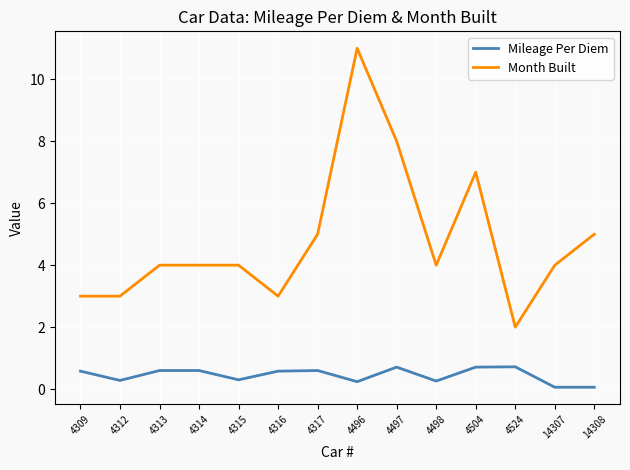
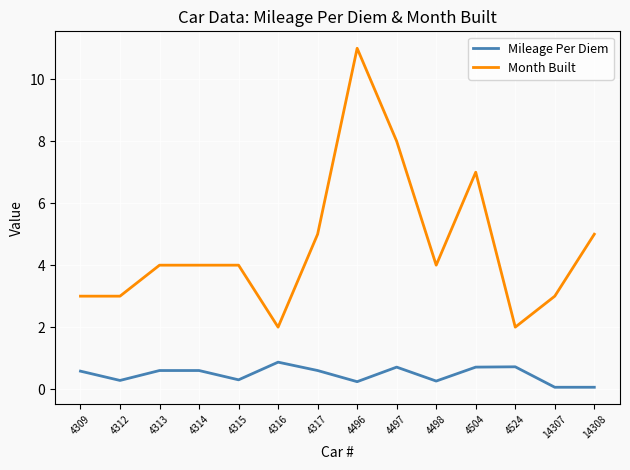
  {
    "Mileage Per Diem": {
      "4309": 0.6,
      "4312": 0.3,
      "4313": 0.6,
      "4314": 0.6,
      "4315": 0.3,
-     "4316": 0.6,
+     "4316": 0.9,
      "4317": 0.6,
      "4496": 0.2,
      "4497": 0.7,
      "4498": 0.3,
      "4504": 0.7,
      "4524": 0.7,
      "14307": 0.1,
      "14308": 0.1
    },
    "Month Built": {
      "4309": 3,
      "4312": 3,
      "4313": 4,
      "4314": 4,
      "4315": 4,
-     "4316": 3,
+     "4316": 2,
      "4317": 5,
      "4496": 11,
      "4497": 8,
      "4498": 4,
      "4504": 7,
      "4524": 2,
-     "14307": 4,
+     "14307": 3,
      "14308": 5
    }
  }
